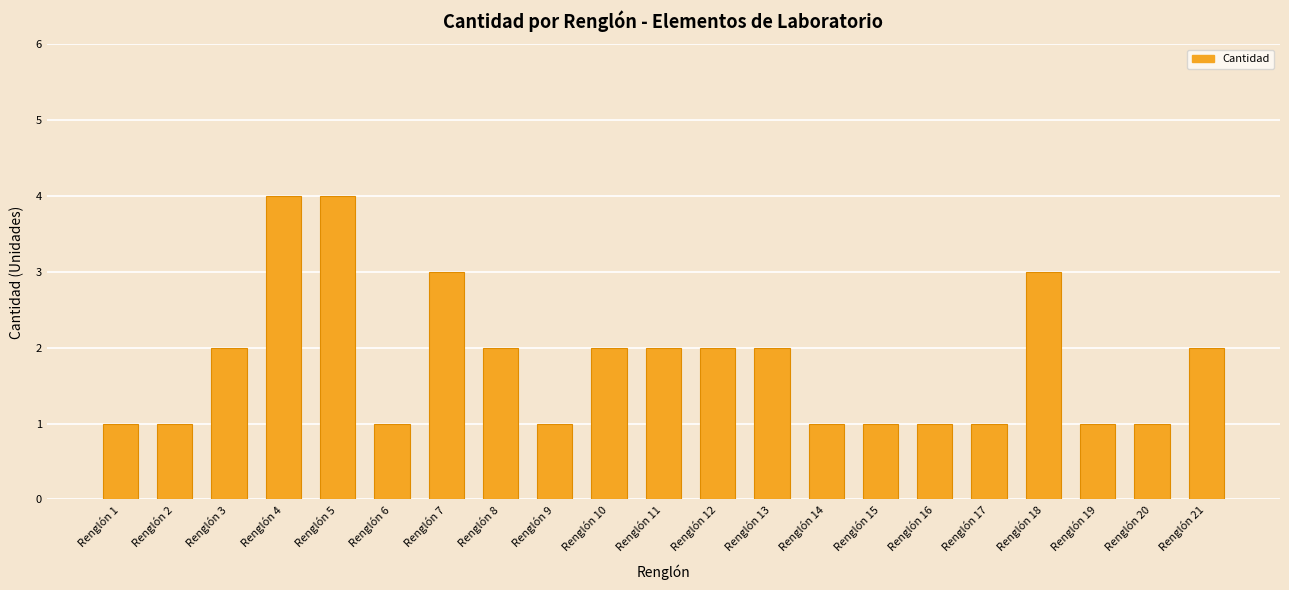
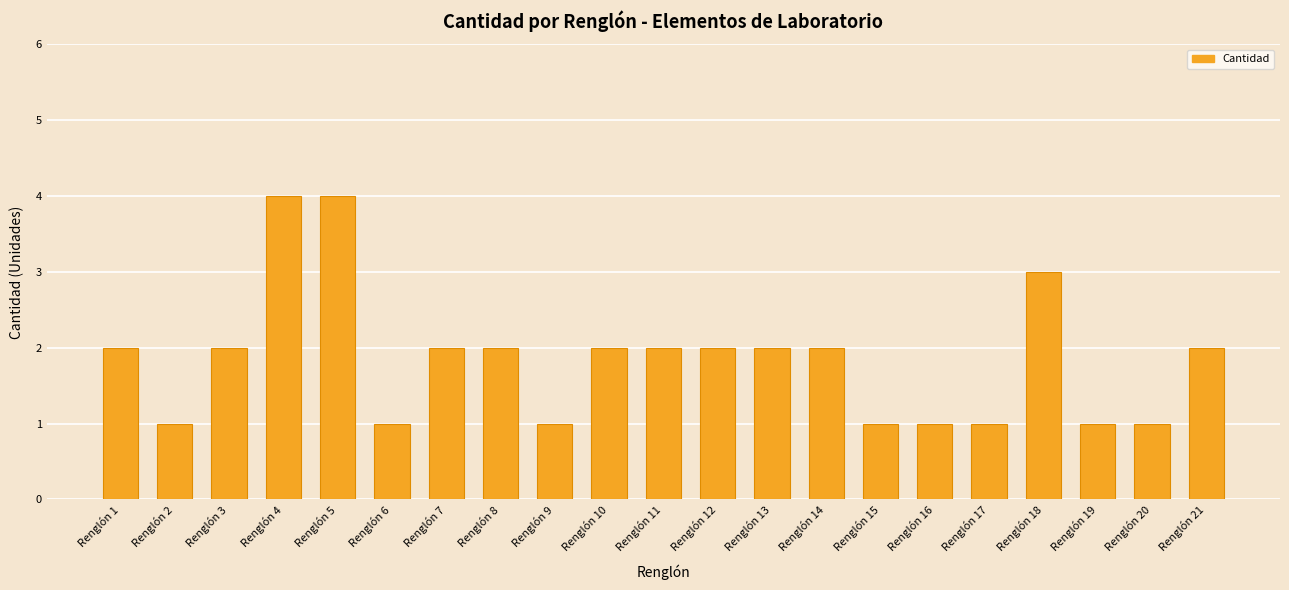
  {
-   "Renglón 1": 1,
+   "Renglón 1": 2,
    "Renglón 2": 1,
    "Renglón 3": 2,
    "Renglón 4": 4,
    "Renglón 5": 4,
    "Renglón 6": 1,
-   "Renglón 7": 3,
+   "Renglón 7": 2,
    "Renglón 8": 2,
    "Renglón 9": 1,
    "Renglón 10": 2,
    "Renglón 11": 2,
    "Renglón 12": 2,
    "Renglón 13": 2,
-   "Renglón 14": 1,
+   "Renglón 14": 2,
    "Renglón 15": 1,
    "Renglón 16": 1,
    "Renglón 17": 1,
    "Renglón 18": 3,
    "Renglón 19": 1,
    "Renglón 20": 1,
    "Renglón 21": 2
  }
